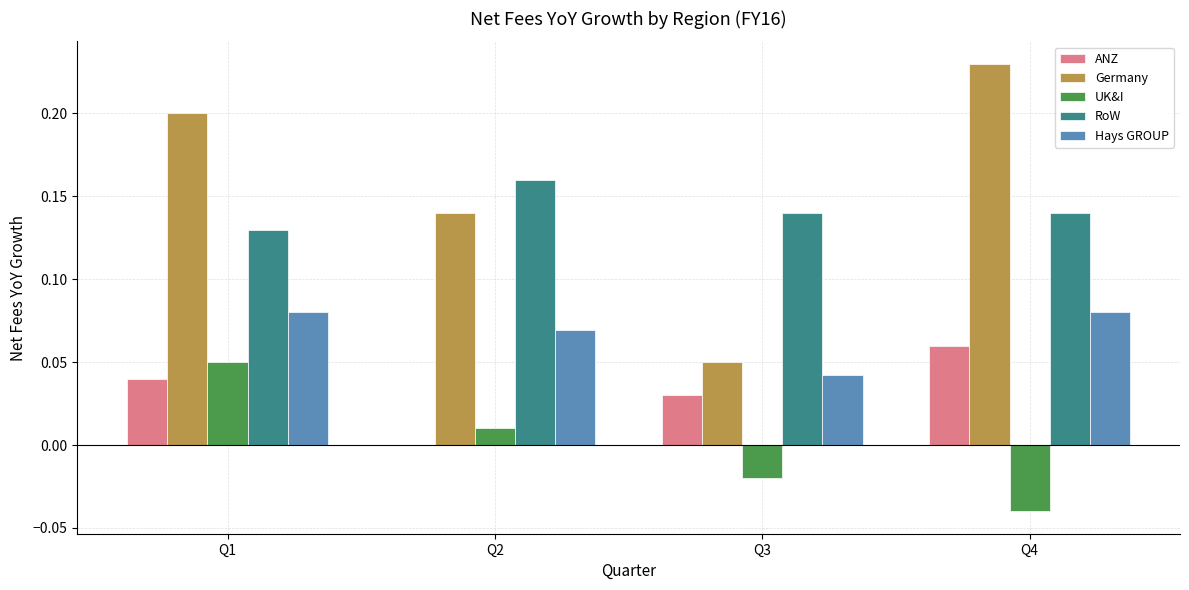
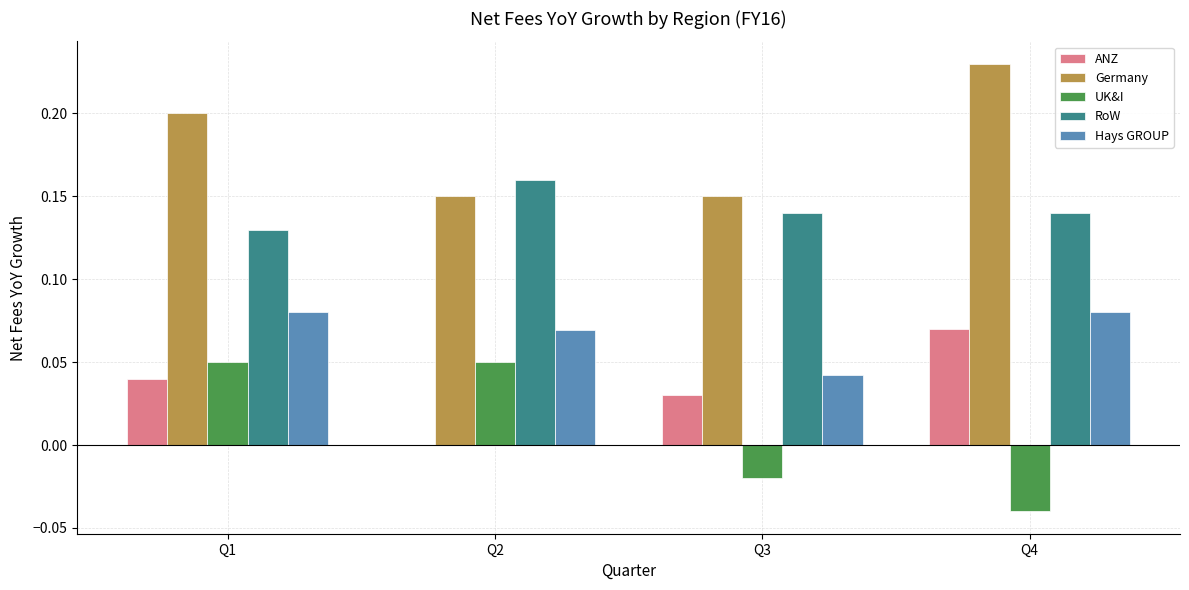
  {
    "ANZ": {
      "Q1": 0.04,
      "Q2": 0.00,
      "Q3": 0.03,
-     "Q4": 0.06
+     "Q4": 0.07
    },
    "Germany": {
      "Q1": 0.20,
-     "Q2": 0.14,
-     "Q3": 0.05,
+     "Q2": 0.15,
+     "Q3": 0.15,
      "Q4": 0.23
    },
    "UK&I": {
      "Q1": 0.05,
-     "Q2": 0.01,
+     "Q2": 0.05,
      "Q3": -0.02,
      "Q4": -0.04
    }
  }
